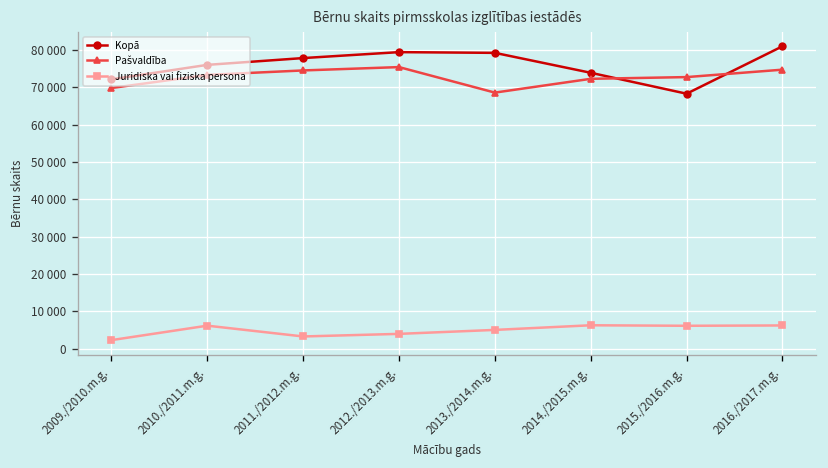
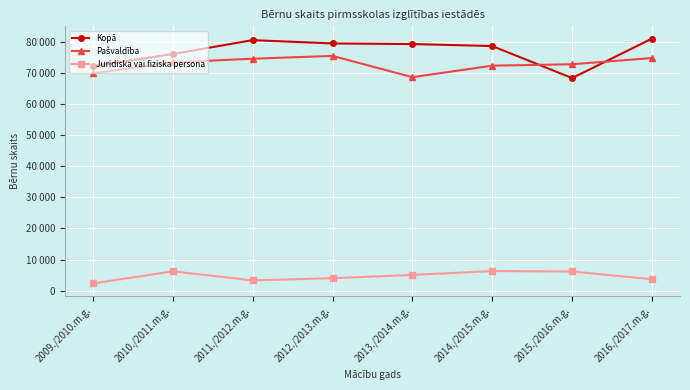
  {
    "Kopā": {
-     "2011./2012.m.g.": 78000,
+     "2011./2012.m.g.": 80000,
      "2012./2013.m.g.": 79000,
      "2013./2014.m.g.": 79000,
-     "2014./2015.m.g.": 74000,
+     "2014./2015.m.g.": 79000,
      "2015./2016.m.g.": 68000,
      "2016./2017.m.g.": 81000
    },
    "Pašvaldība": {
      "2009./2010.m.g.": 70000,
      "2011./2012.m.g.": 74000,
      "2012./2013.m.g.": 75000,
      "2013./2014.m.g.": 69000,
      "2014./2015.m.g.": 72000,
      "2015./2016.m.g.": 73000,
      "2016./2017.m.g.": 75000
    },
    "Juridiska vai fiziska persona": {
      "2009./2010.m.g.": 2000,
      "2010./2011.m.g.": 6000,
      "2011./2012.m.g.": 3000,
      "2012./2013.m.g.": 4000,
      "2013./2014.m.g.": 5000,
      "2014./2015.m.g.": 6000,
      "2015./2016.m.g.": 6000,
-     "2016./2017.m.g.": 6000
+     "2016./2017.m.g.": 4000
    }
  }
